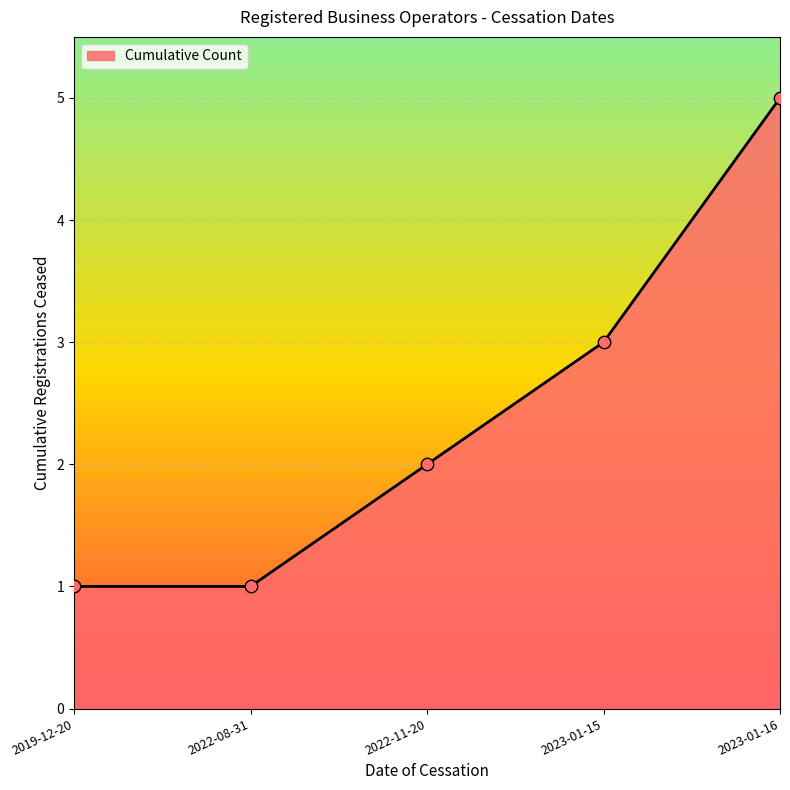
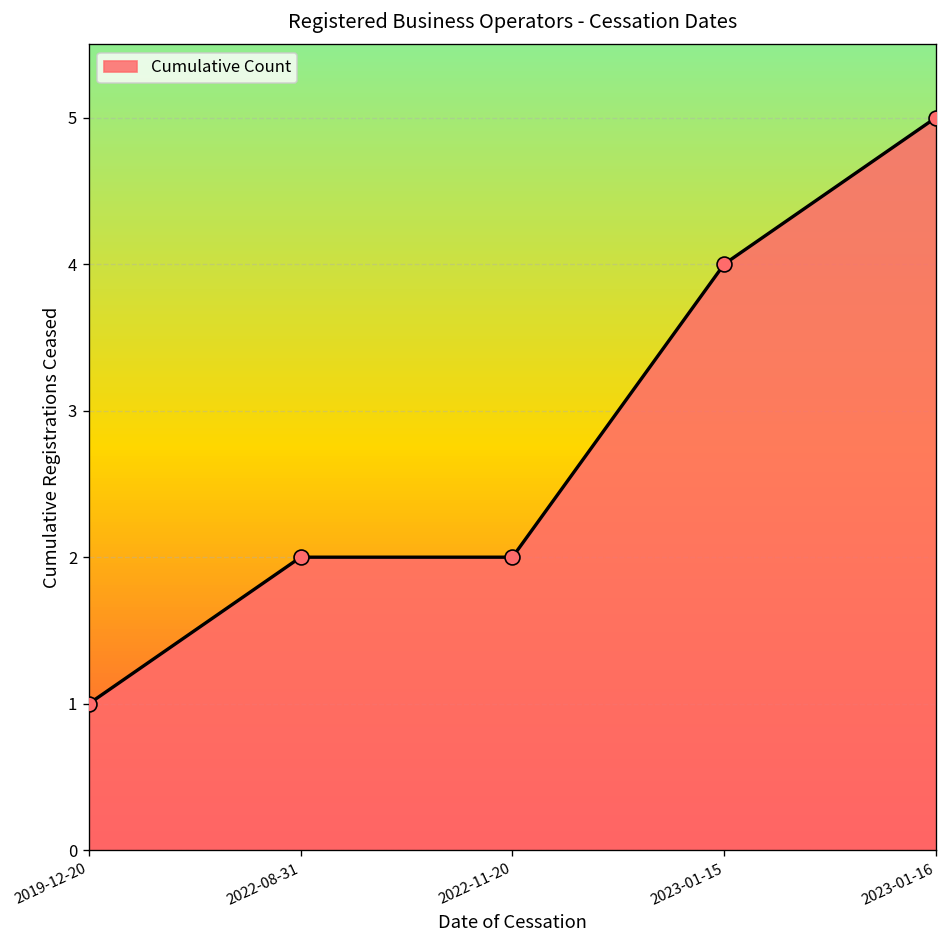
  {
    "2019-12-20": 1,
-   "2022-08-31": 1,
+   "2022-08-31": 2,
    "2022-11-20": 2,
-   "2023-01-15": 3,
+   "2023-01-15": 4,
    "2023-01-16": 5
  }
